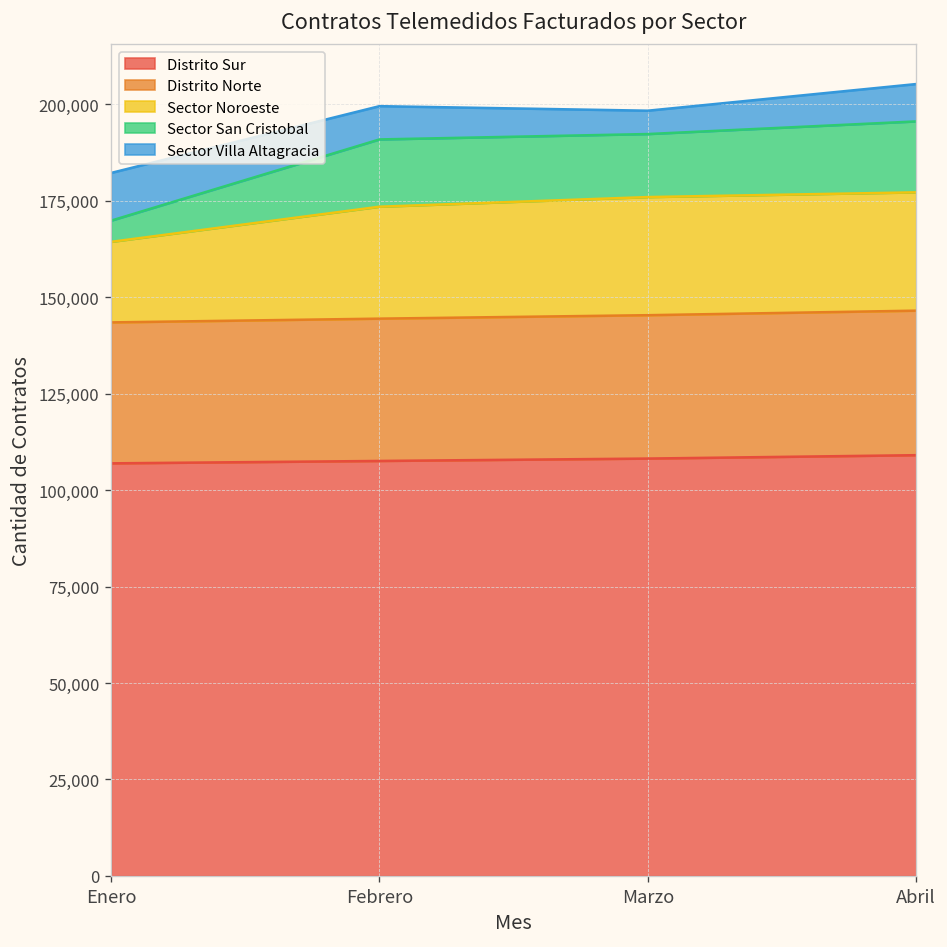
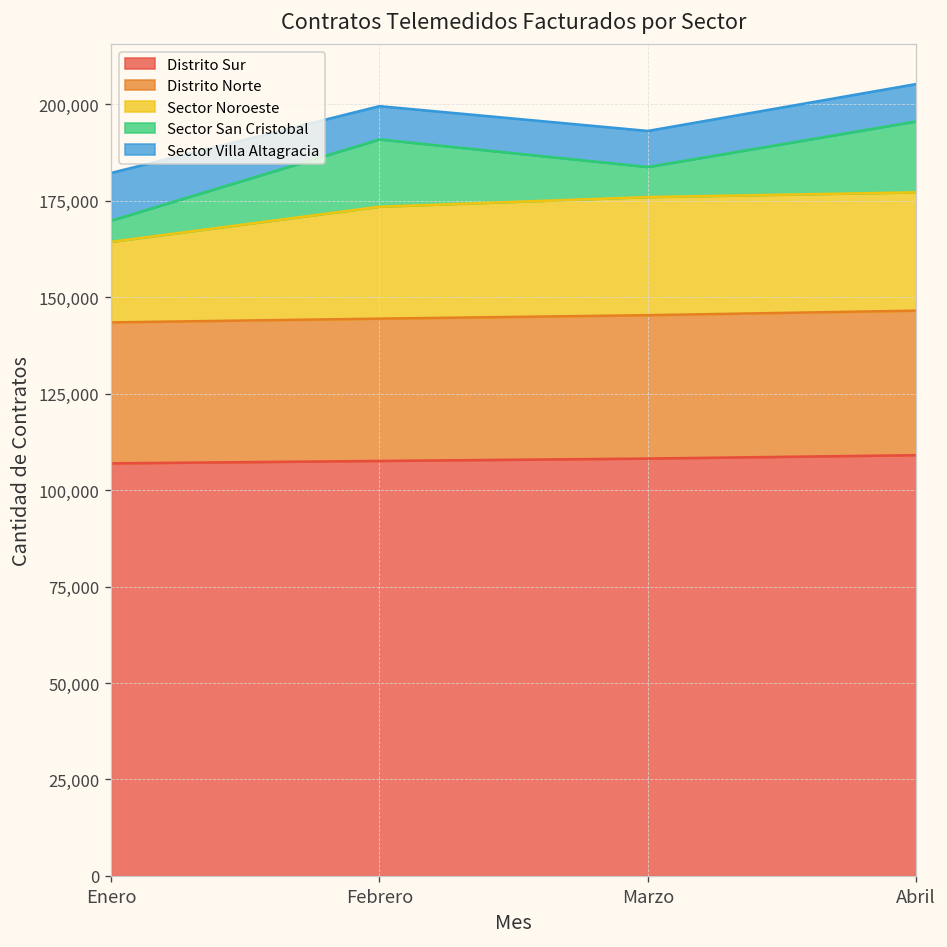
  {
    "Sector Noroeste": {
      "Enero": "21,000",
      "Febrero": "29,000",
      "Marzo": "31,000",
      "Abril": "31,000"
    },
    "Sector San Cristobal": {
      "Enero": "5,000",
      "Febrero": "17,000",
-     "Marzo": "16,000",
+     "Marzo": "8,000",
      "Abril": "18,000"
    },
    "Sector Villa Altagracia": {
      "Enero": "12,000",
      "Febrero": "9,000",
-     "Marzo": "6,000",
+     "Marzo": "9,000",
      "Abril": "10,000"
    }
  }
